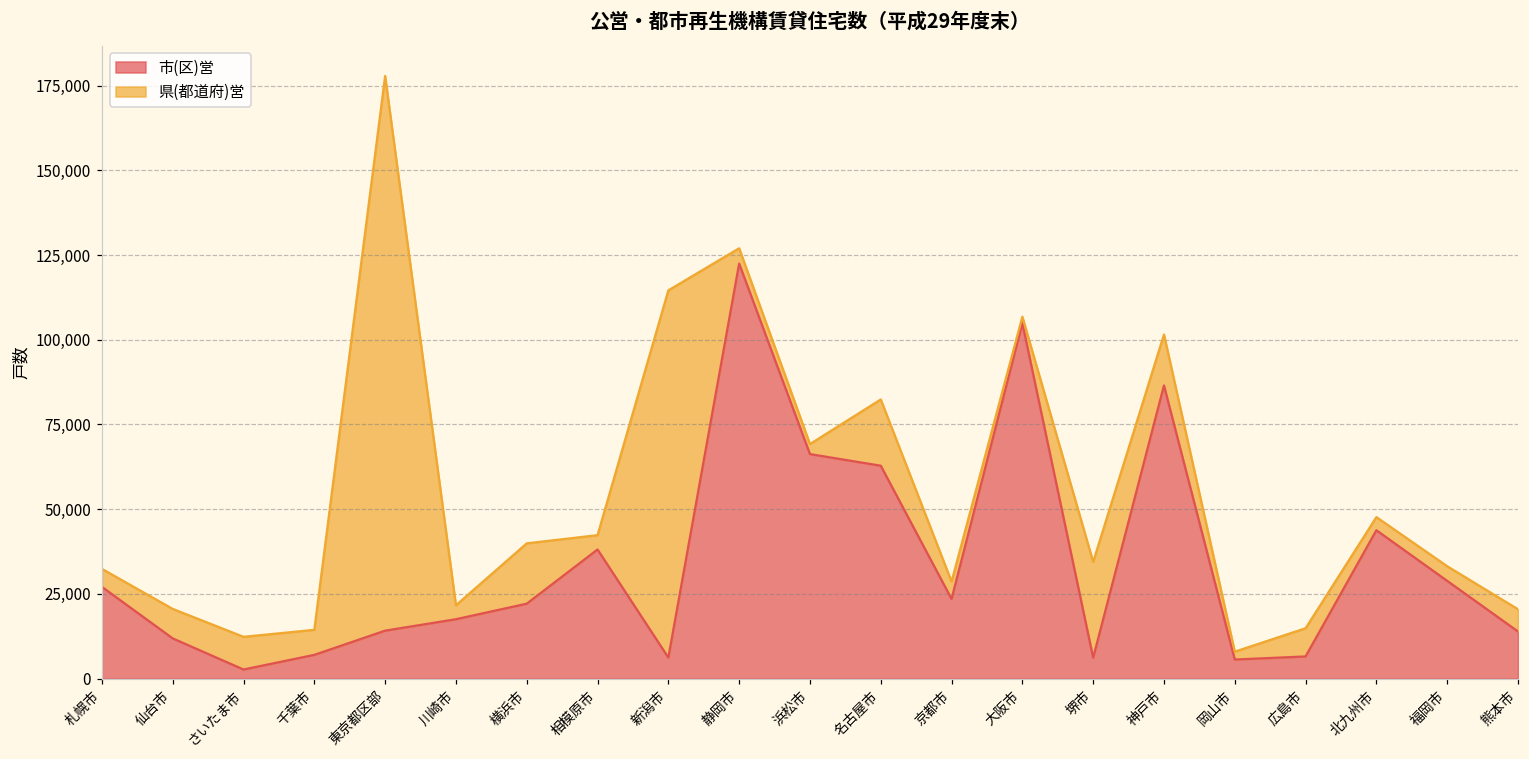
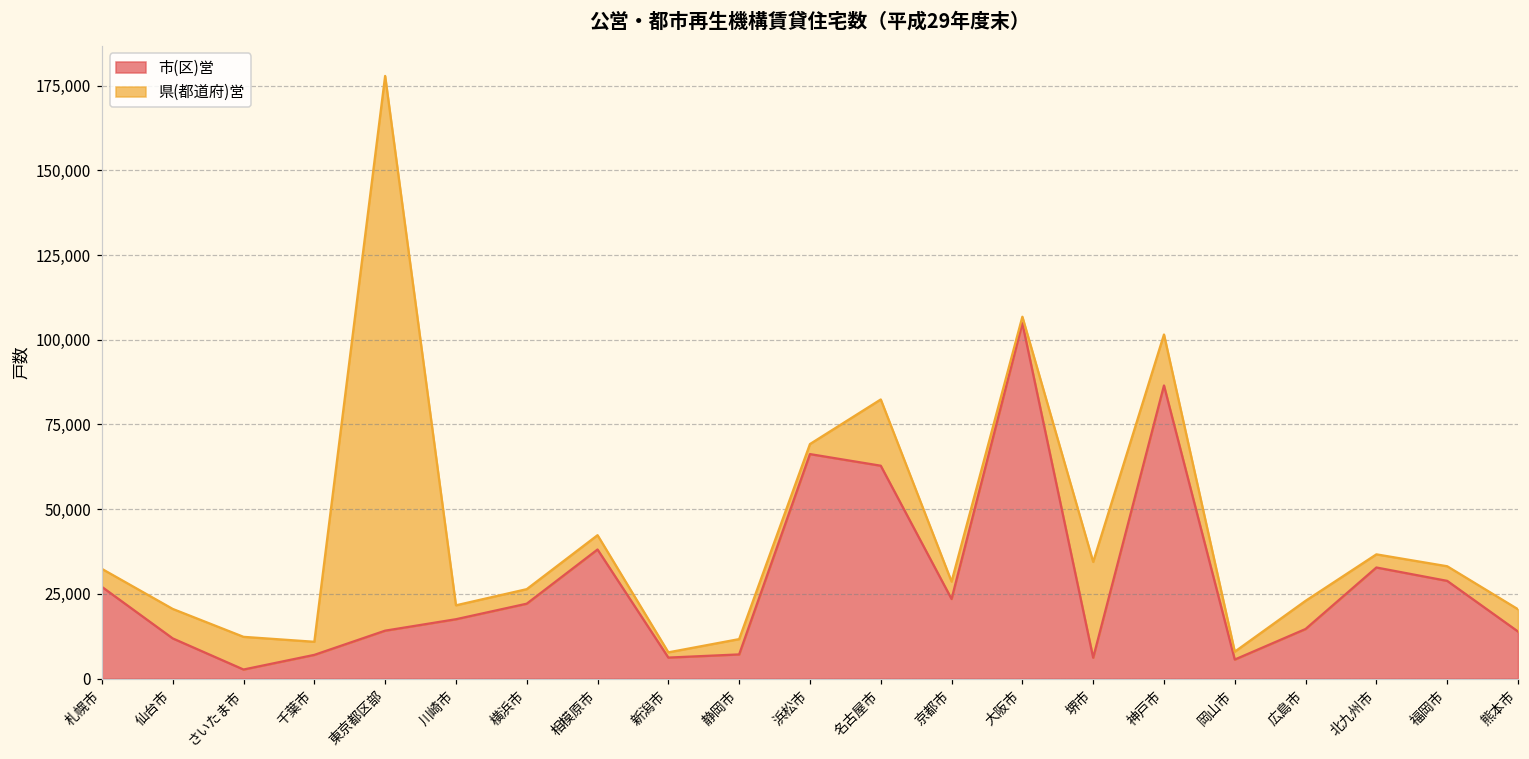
  {
    "市(区)営": {
      "札幌市": "27,000",
      "仙台市": "12,000",
      "さいたま市": "3,000",
      "千葉市": "7,000",
      "東京都区部": "14,000",
      "川崎市": "18,000",
      "横浜市": "22,000",
      "相模原市": "38,000",
      "新潟市": "6,000",
-     "静岡市": "122,000",
+     "静岡市": "7,000",
      "浜松市": "66,000",
      "名古屋市": "63,000",
      "京都市": "23,000",
      "大阪市": "105,000",
      "堺市": "6,000",
      "神戸市": "87,000",
      "岡山市": "6,000",
-     "広島市": "7,000",
-     "北九州市": "44,000",
+     "広島市": "15,000",
+     "北九州市": "33,000",
      "福岡市": "29,000",
      "熊本市": "14,000"
    },
    "県(都道府)営": {
      "札幌市": "5,000",
      "仙台市": "9,000",
      "さいたま市": "10,000",
-     "千葉市": "7,000",
+     "千葉市": "4,000",
      "東京都区部": "164,000",
      "川崎市": "4,000",
-     "横浜市": "18,000",
+     "横浜市": "4,000",
      "相模原市": "4,000",
-     "新潟市": "108,000",
+     "新潟市": "2,000",
      "静岡市": "5,000",
      "浜松市": "3,000",
      "名古屋市": "20,000",
      "京都市": "5,000",
      "大阪市": "2,000",
      "堺市": "28,000",
      "神戸市": "15,000",
      "岡山市": "2,000",
      "広島市": "8,000",
      "北九州市": "4,000",
      "福岡市": "4,000",
      "熊本市": "7,000"
    }
  }
